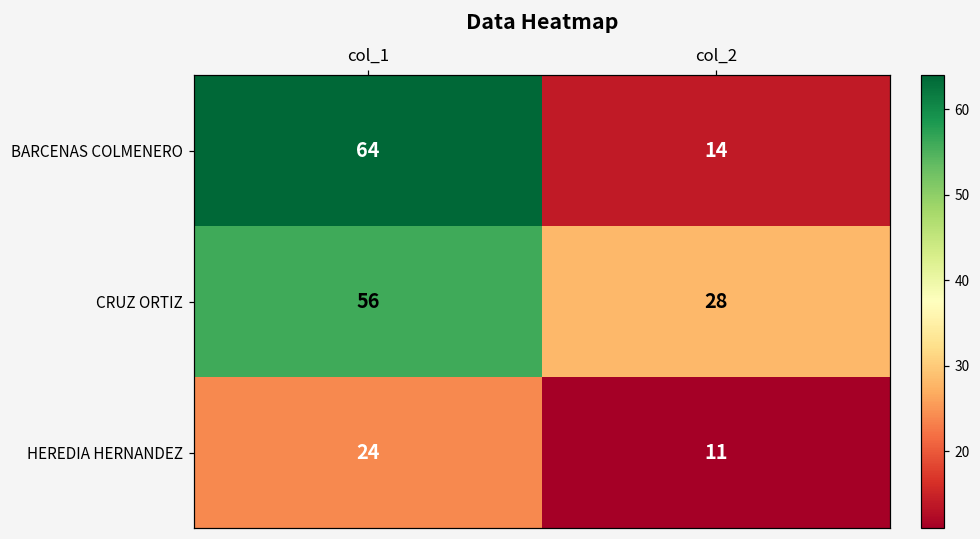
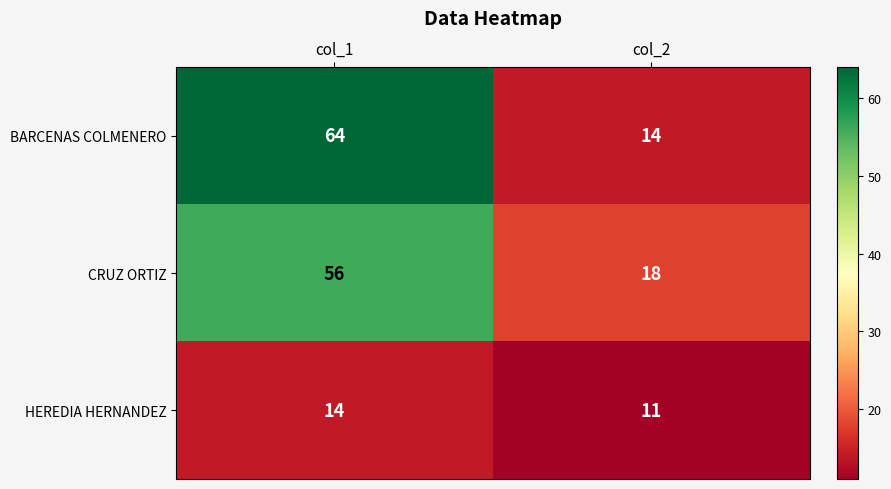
  {
    "BARCENAS COLMENERO": {
      "col_1": 64,
      "col_2": 14
    },
    "CRUZ ORTIZ": {
      "col_1": 56,
-     "col_2": 28
+     "col_2": 18
    },
    "HEREDIA HERNANDEZ": {
-     "col_1": 24,
+     "col_1": 14,
      "col_2": 11
    }
  }
